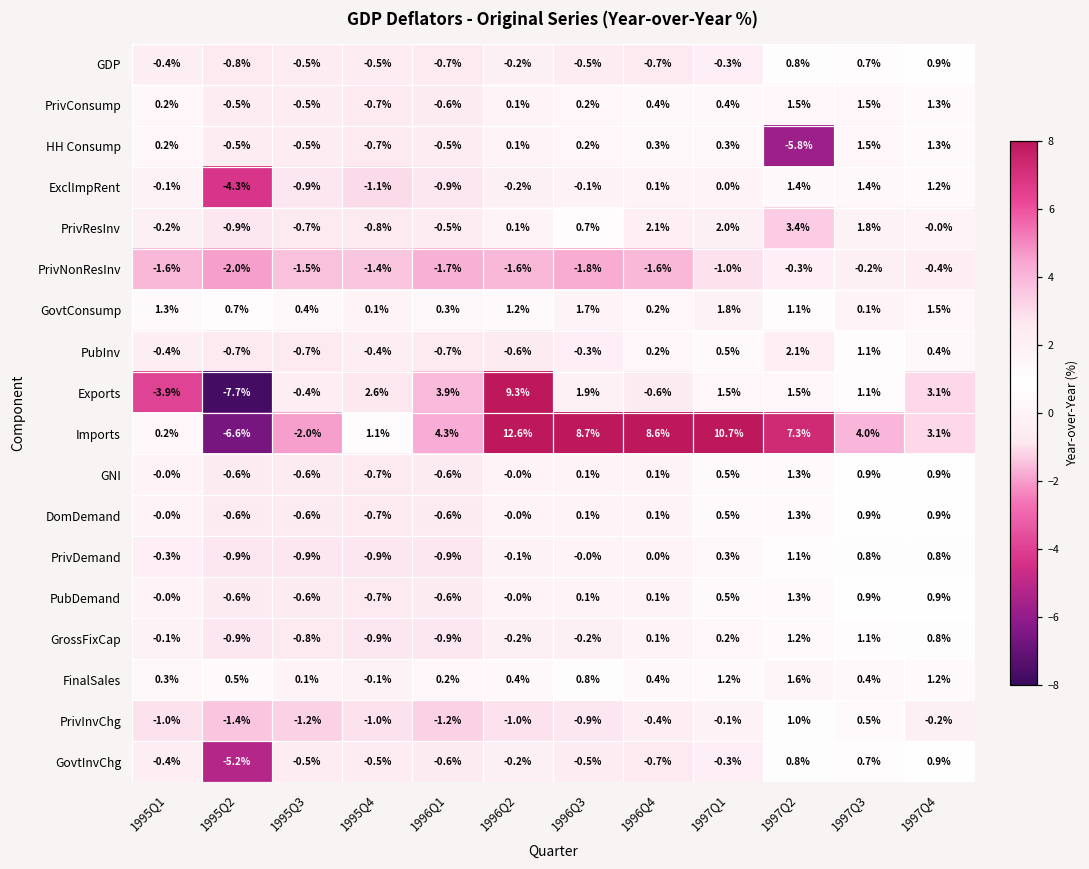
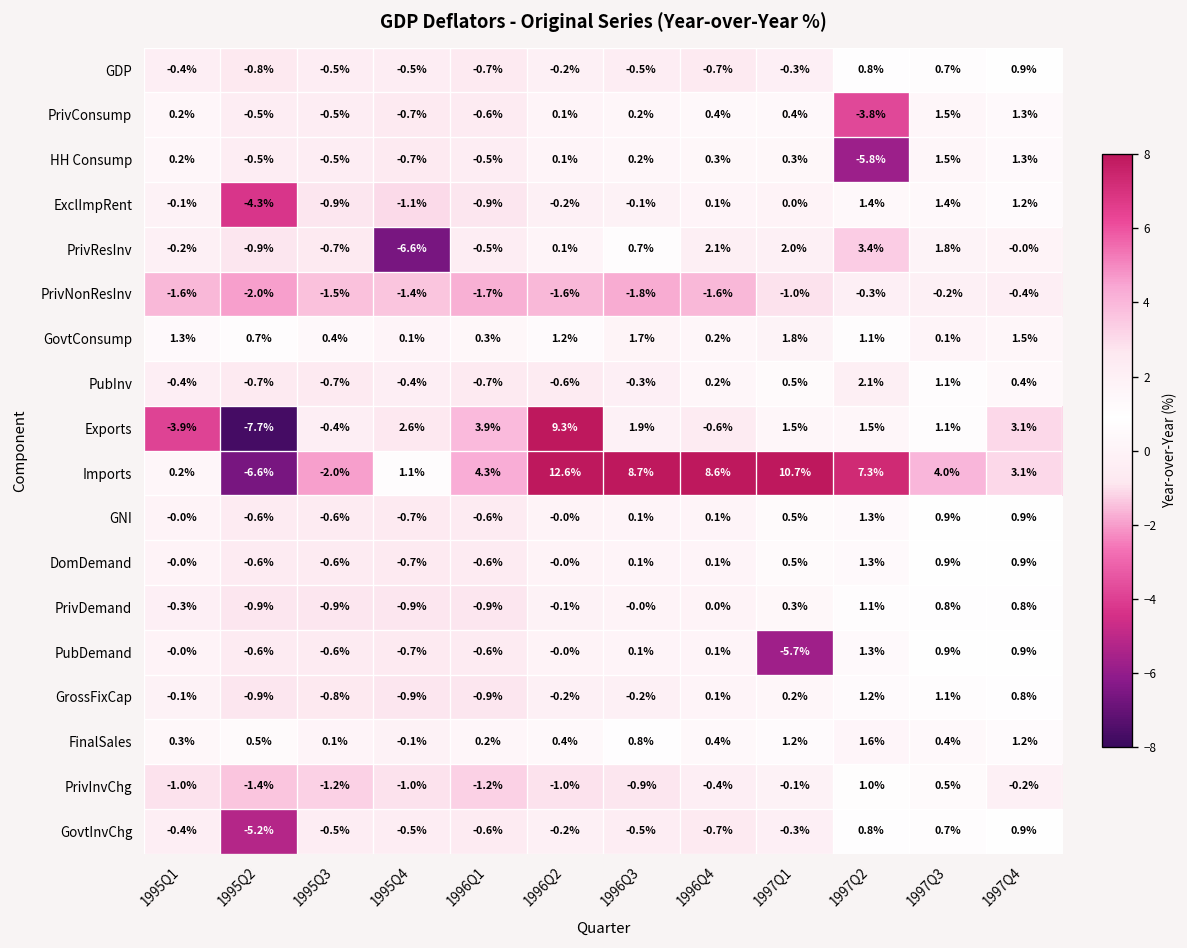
  {
    "PrivConsump": {
      "1995Q1": "0.2%",
      "1995Q2": "-0.5%",
      "1995Q3": "-0.5%",
      "1995Q4": "-0.7%",
      "1996Q1": "-0.6%",
      "1996Q2": "0.1%",
      "1996Q3": "0.2%",
      "1996Q4": "0.4%",
      "1997Q1": "0.4%",
-     "1997Q2": "1.5%",
+     "1997Q2": "-3.8%",
      "1997Q3": "1.5%",
      "1997Q4": "1.3%"
    },
    "PrivResInv": {
      "1995Q1": "-0.2%",
      "1995Q2": "-0.9%",
      "1995Q3": "-0.7%",
-     "1995Q4": "-0.8%",
+     "1995Q4": "-6.6%",
      "1996Q1": "-0.5%",
      "1996Q2": "0.1%",
      "1996Q3": "0.7%",
      "1996Q4": "2.1%",
      "1997Q1": "2.0%",
      "1997Q2": "3.4%",
      "1997Q3": "1.8%",
      "1997Q4": "-0.0%"
    },
    "PubDemand": {
      "1995Q1": "-0.0%",
      "1995Q2": "-0.6%",
      "1995Q3": "-0.6%",
      "1995Q4": "-0.7%",
      "1996Q1": "-0.6%",
      "1996Q2": "-0.0%",
      "1996Q3": "0.1%",
      "1996Q4": "0.1%",
-     "1997Q1": "0.5%",
+     "1997Q1": "-5.7%",
      "1997Q2": "1.3%",
      "1997Q3": "0.9%",
      "1997Q4": "0.9%"
    }
  }
